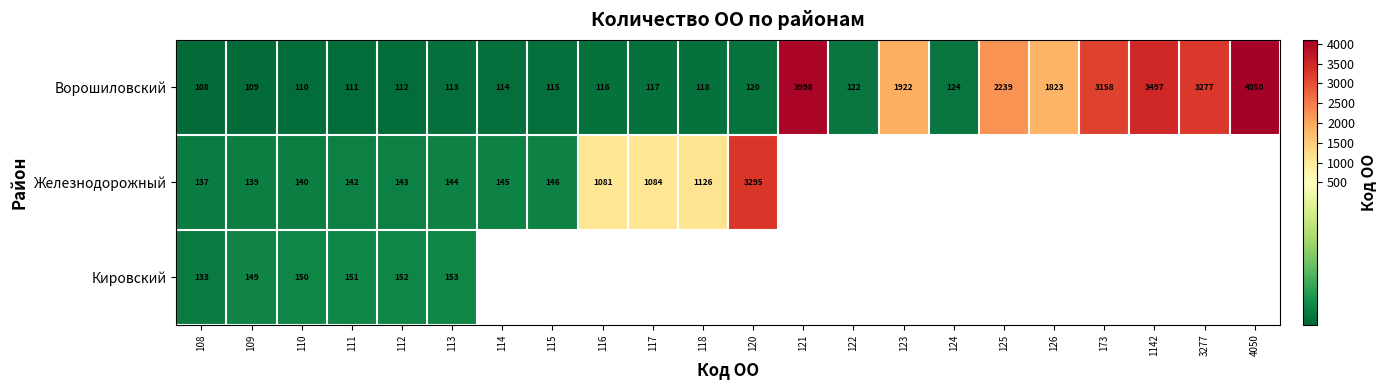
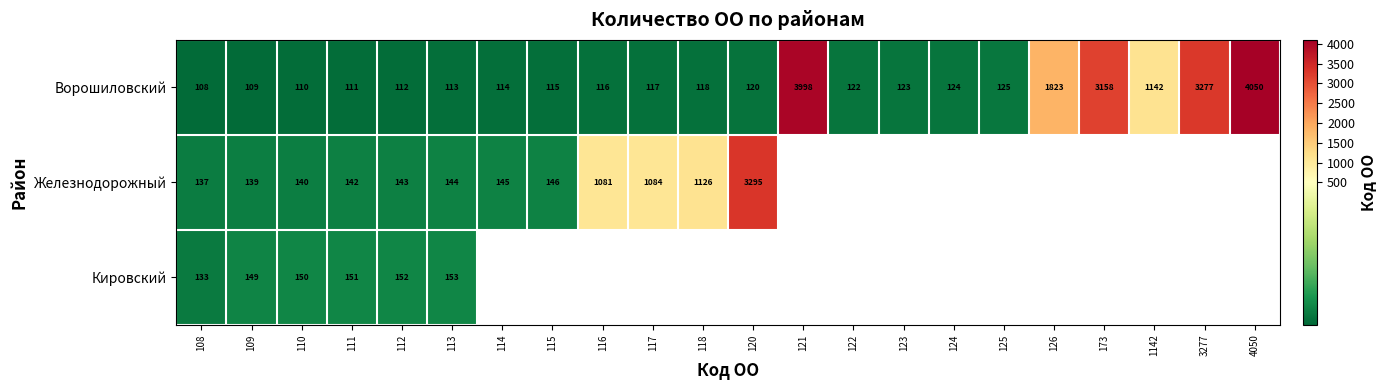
  {
    "Ворошиловский": {
      "108": 108,
      "109": 109,
      "110": 110,
      "111": 111,
      "112": 112,
      "113": 113,
      "114": 114,
      "115": 115,
      "116": 116,
      "117": 117,
      "118": 118,
      "120": 120,
      "121": 3998,
      "122": 122,
-     "123": 1922,
+     "123": 123,
      "124": 124,
-     "125": 2239,
+     "125": 125,
      "126": 1823,
      "173": 3158,
-     "1142": 3497,
+     "1142": 1142,
      "3277": 3277,
      "4050": 4050
    },
    "Железнодорожный": {
      "108": 137,
      "109": 139,
      "110": 140,
      "111": 142,
      "112": 143,
      "113": 144,
      "114": 145,
      "115": 146,
      "116": 1081,
      "117": 1084,
      "118": 1126,
      "120": 3295
    },
    "Кировский": {
      "108": 133,
      "109": 149,
      "110": 150,
      "111": 151,
      "112": 152,
      "113": 153
    }
  }
